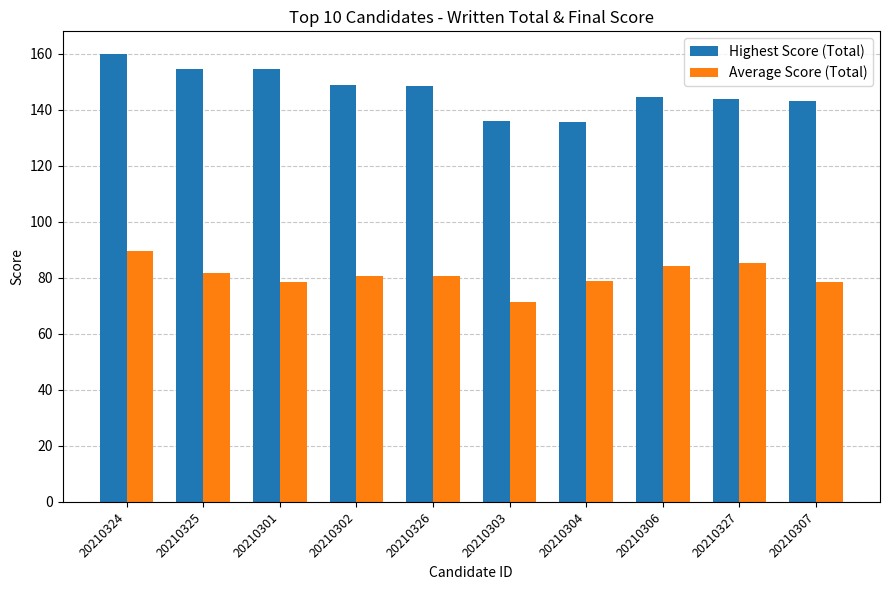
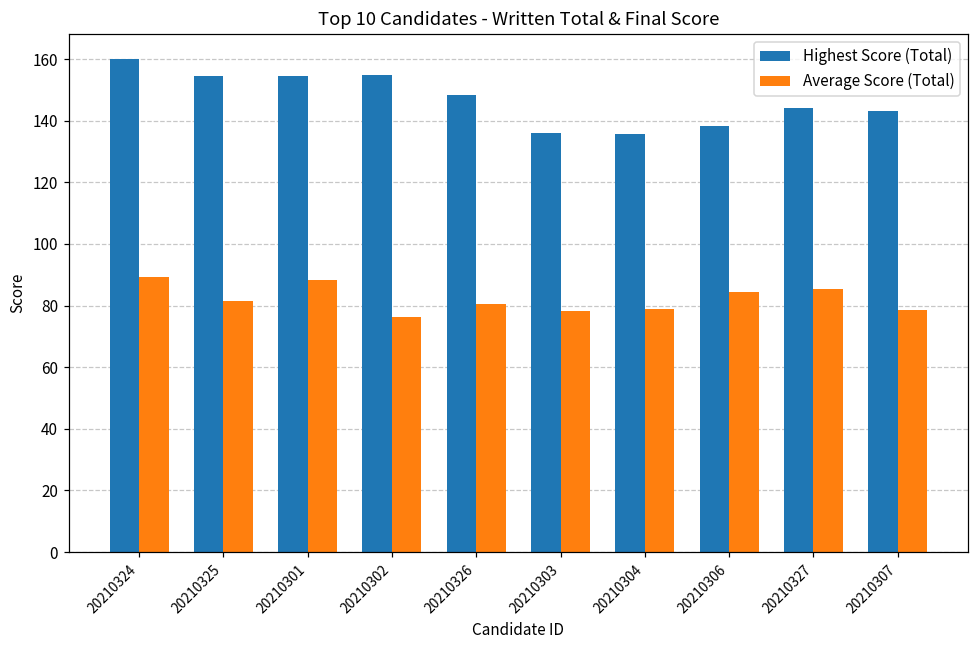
  {
    "Highest Score (Total)": {
      "20210324": 160,
      "20210325": 155,
      "20210301": 155,
-     "20210302": 149,
+     "20210302": 155,
      "20210326": 149,
      "20210303": 136,
      "20210304": 136,
-     "20210306": 145,
+     "20210306": 138,
      "20210327": 144,
      "20210307": 143
    },
    "Average Score (Total)": {
      "20210324": 89,
      "20210325": 82,
-     "20210301": 79,
-     "20210302": 81,
+     "20210301": 88,
+     "20210302": 76,
      "20210326": 81,
-     "20210303": 71,
+     "20210303": 78,
      "20210304": 79,
      "20210306": 84,
      "20210327": 85,
      "20210307": 79
    }
  }
